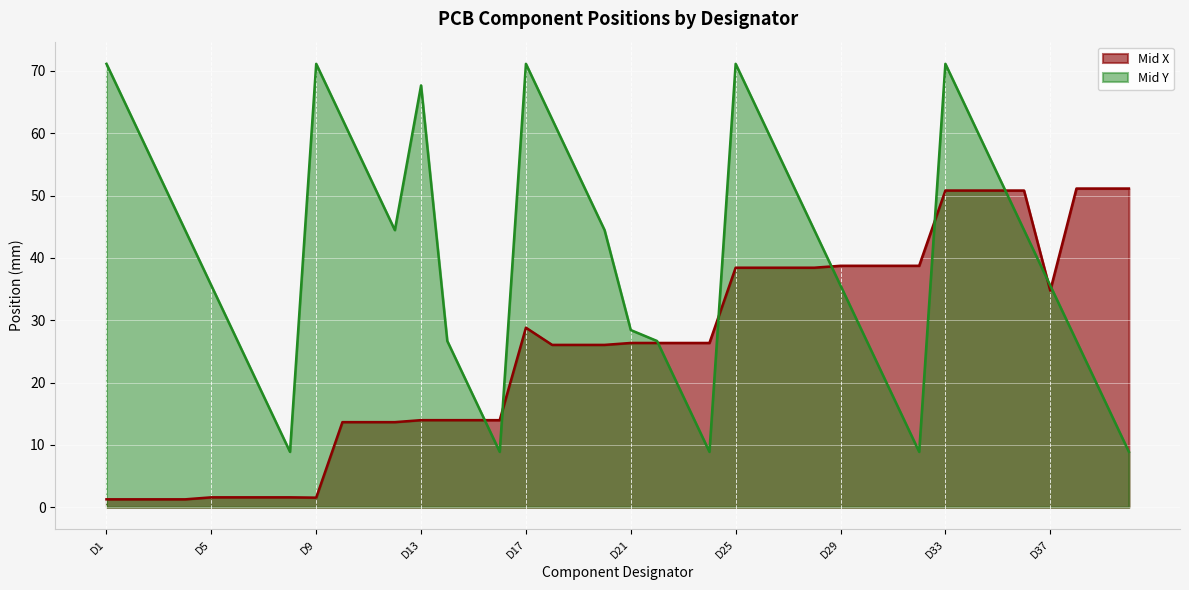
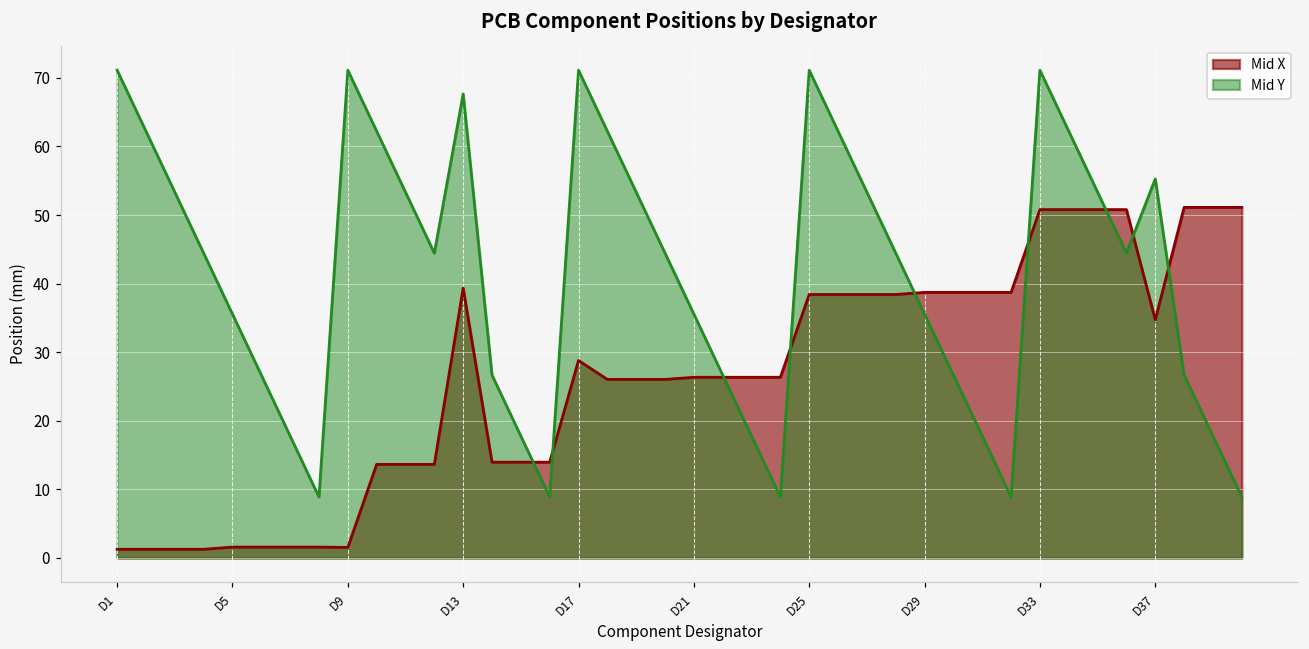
  {
    "Mid X": {
      "D1": 1,
      "D5": 2,
      "D9": 2,
-     "D13": 14,
+     "D13": 39,
      "D17": 29,
      "D21": 26,
      "D25": 38,
      "D29": 39,
      "D33": 51,
      "D37": 35
    },
    "Mid Y": {
      "D1": 71,
      "D5": 36,
      "D9": 71,
      "D13": 68,
      "D17": 71,
-     "D21": 28,
+     "D21": 36,
      "D25": 71,
      "D29": 36,
      "D33": 71,
-     "D37": 36
+     "D37": 55
    }
  }
